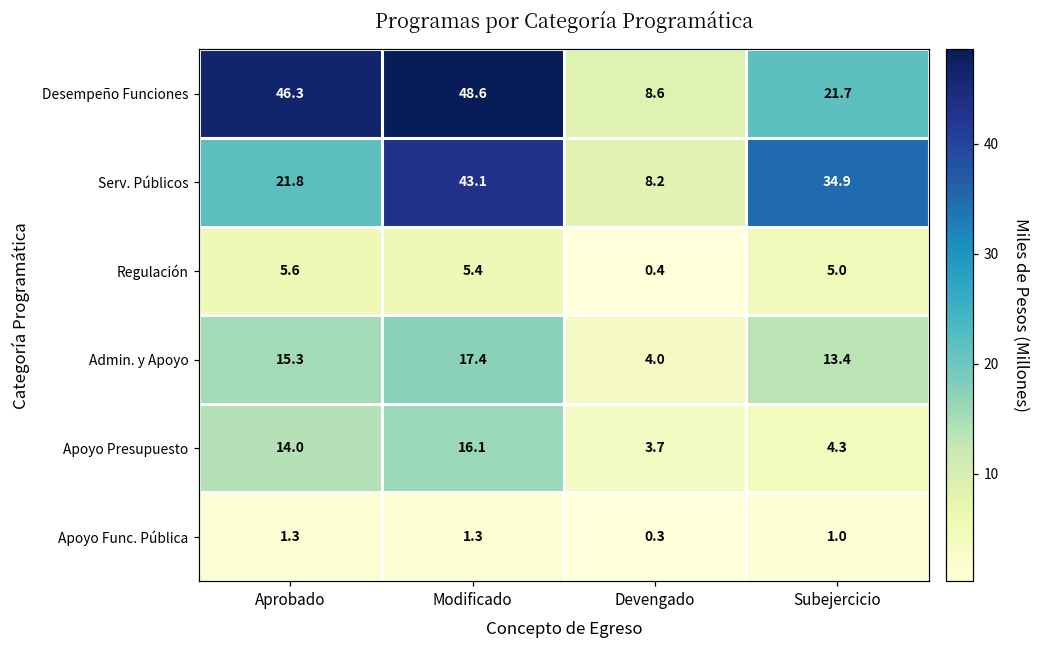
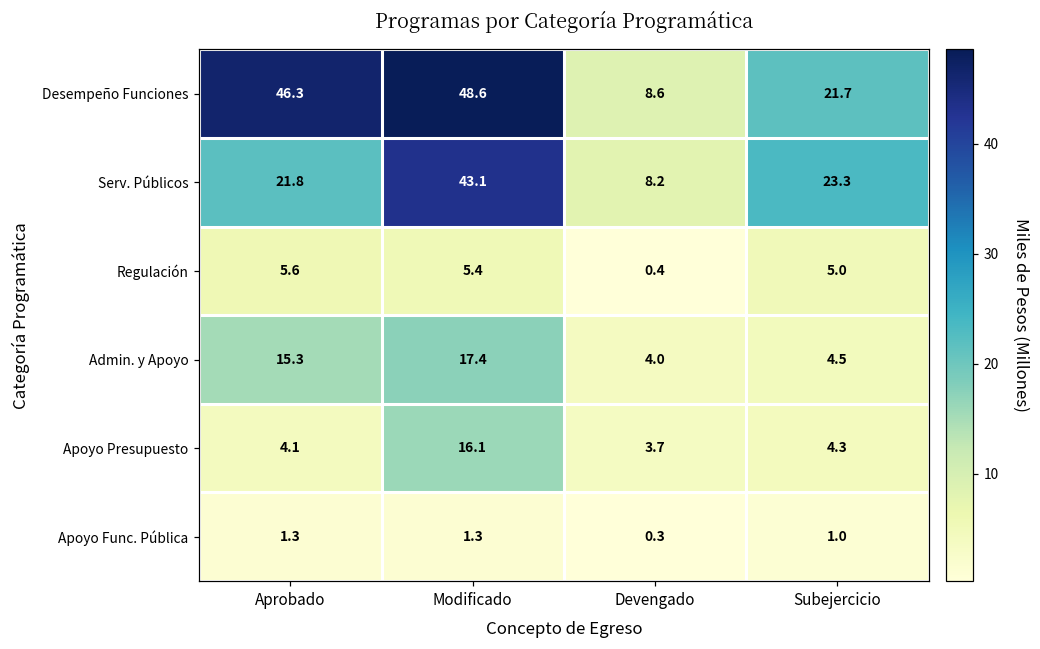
  {
    "Desempeño Funciones": {
      "Aprobado": 46.3,
      "Modificado": 48.6,
      "Devengado": 8.6,
      "Subejercicio": 21.7
    },
    "Serv. Públicos": {
      "Aprobado": 21.8,
      "Modificado": 43.1,
      "Devengado": 8.2,
-     "Subejercicio": 34.9
+     "Subejercicio": 23.3
    },
    "Regulación": {
      "Aprobado": 5.6,
      "Modificado": 5.4,
      "Devengado": 0.4,
      "Subejercicio": 5.0
    },
    "Admin. y Apoyo": {
      "Aprobado": 15.3,
      "Modificado": 17.4,
      "Devengado": 4.0,
-     "Subejercicio": 13.4
+     "Subejercicio": 4.5
    },
    "Apoyo Presupuesto": {
-     "Aprobado": 14.0,
+     "Aprobado": 4.1,
      "Modificado": 16.1,
      "Devengado": 3.7,
      "Subejercicio": 4.3
    },
    "Apoyo Func. Pública": {
      "Aprobado": 1.3,
      "Modificado": 1.3,
      "Devengado": 0.3,
      "Subejercicio": 1.0
    }
  }
